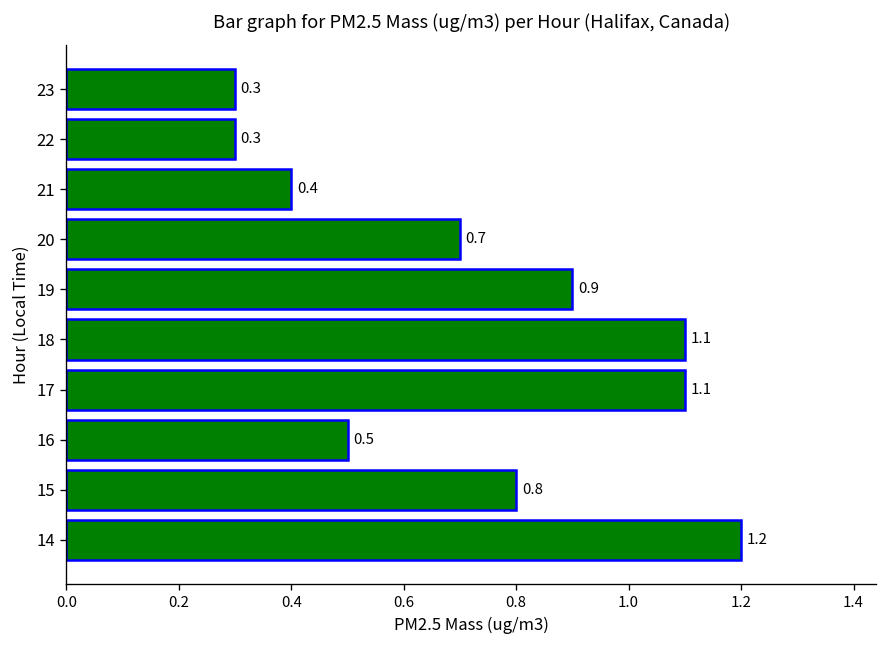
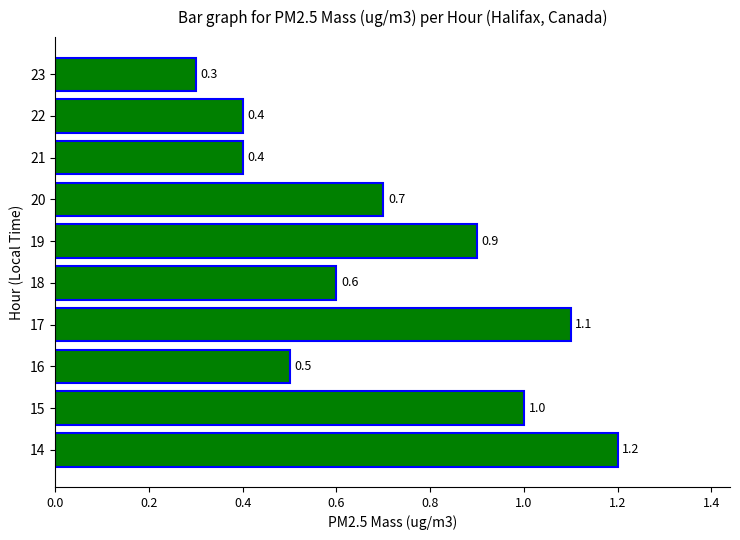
  {
    "23": 0.3,
-   "22": 0.3,
+   "22": 0.4,
    "21": 0.4,
    "20": 0.7,
    "19": 0.9,
-   "18": 1.1,
+   "18": 0.6,
    "17": 1.1,
    "16": 0.5,
-   "15": 0.8,
+   "15": 1.0,
    "14": 1.2
  }
